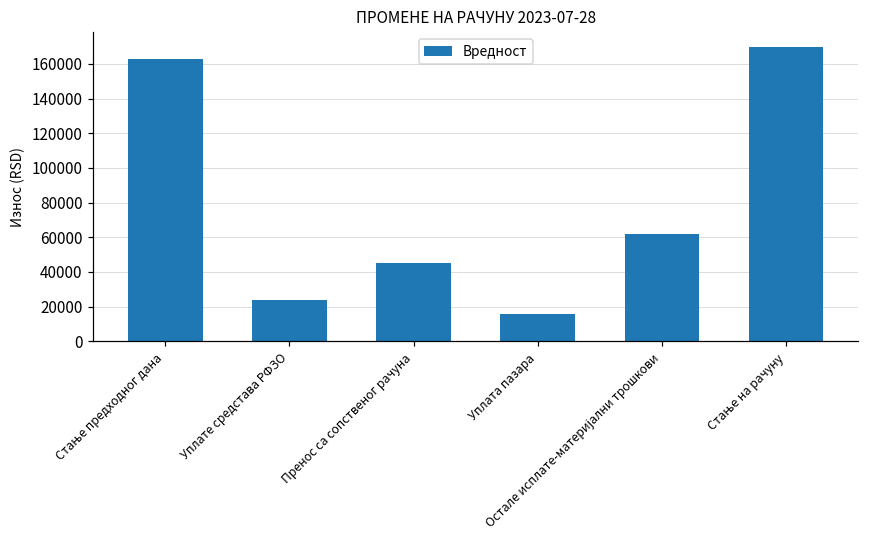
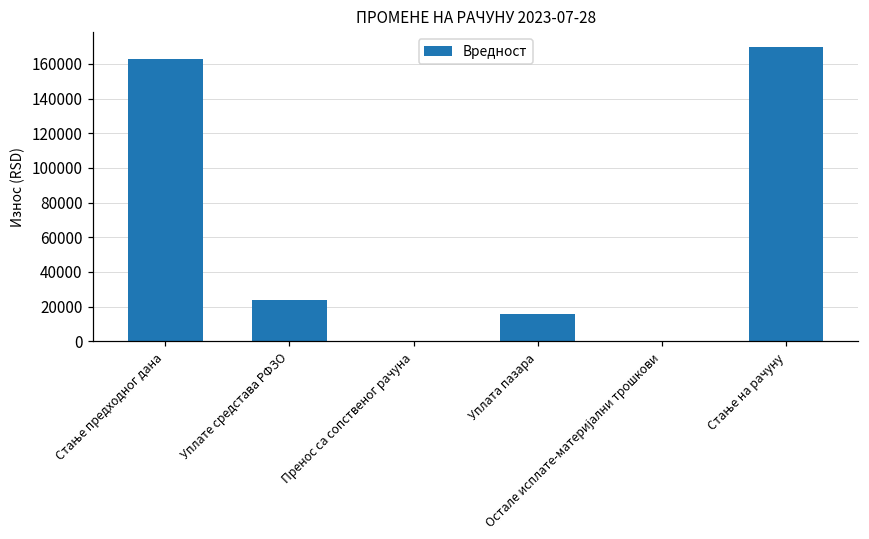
  {
    "Стање предходног дана": 163000,
    "Уплате средстава РФЗО": 24000,
-   "Пренос са сопственог рачуна": 45000,
+   "Пренос са сопственог рачуна": 0,
    "Уплата пазара": 16000,
-   "Остале исплате-материјални трошкови": 62000,
+   "Остале исплате-материјални трошкови": 0,
    "Стање на рачуну": 170000
  }
